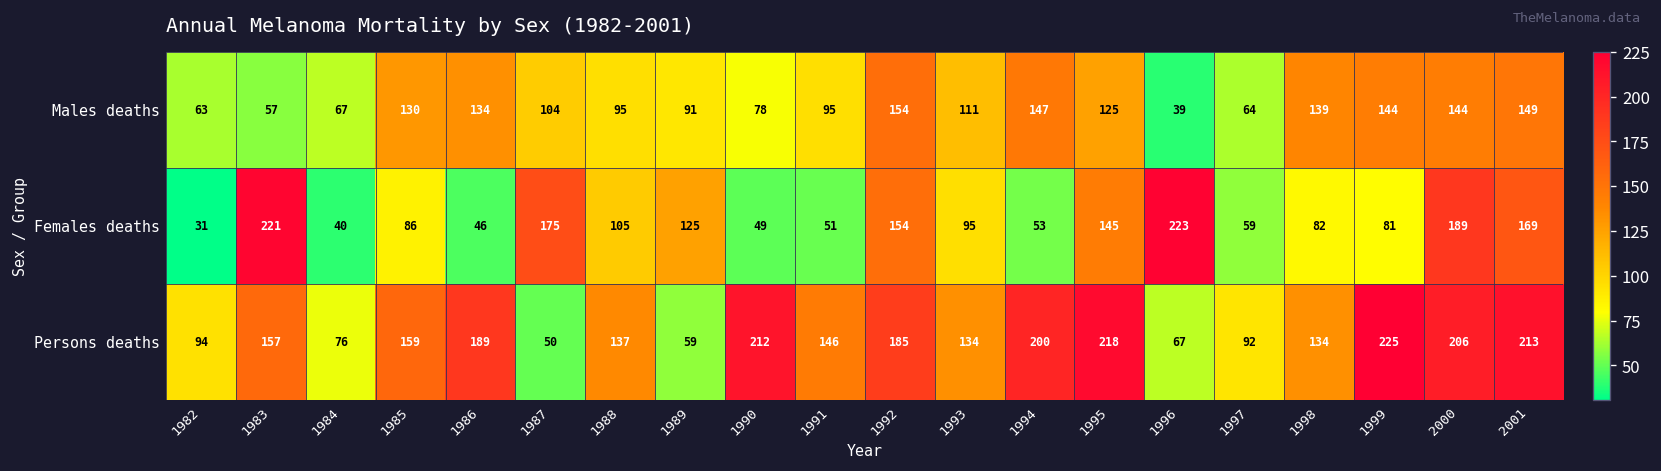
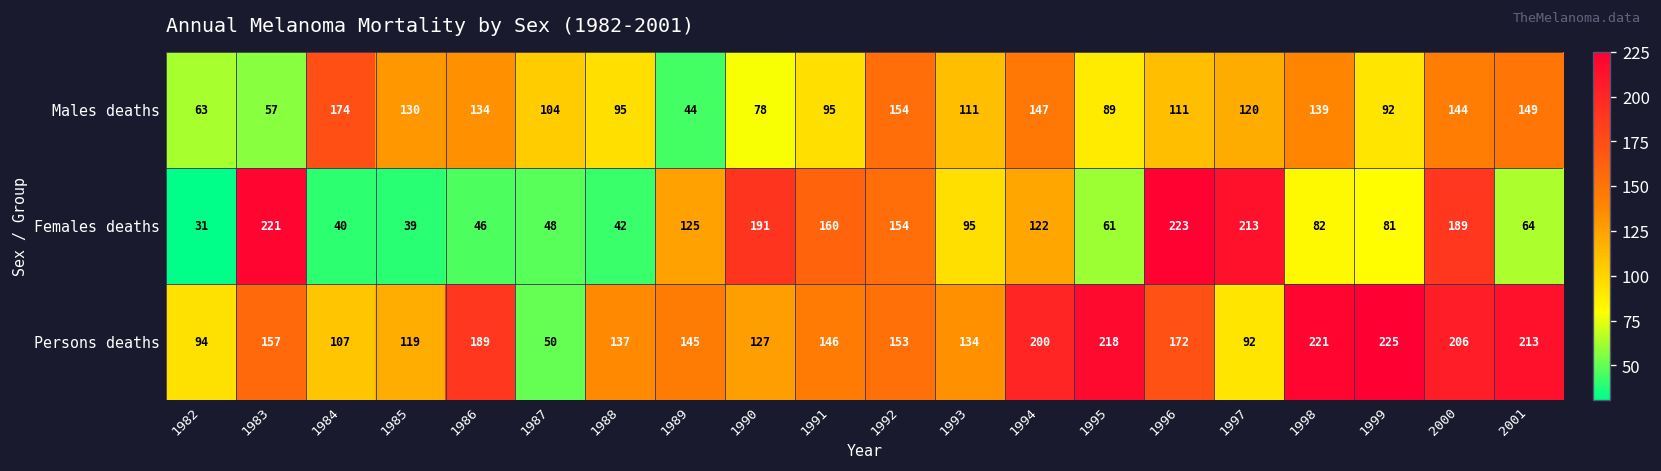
  {
    "Males deaths": {
      "1982": 63,
      "1983": 57,
-     "1984": 67,
+     "1984": 174,
      "1985": 130,
      "1986": 134,
      "1987": 104,
      "1988": 95,
-     "1989": 91,
+     "1989": 44,
      "1990": 78,
      "1991": 95,
      "1992": 154,
      "1993": 111,
      "1994": 147,
-     "1995": 125,
-     "1996": 39,
-     "1997": 64,
+     "1995": 89,
+     "1996": 111,
+     "1997": 120,
      "1998": 139,
-     "1999": 144,
+     "1999": 92,
      "2000": 144,
      "2001": 149
    },
    "Females deaths": {
      "1982": 31,
      "1983": 221,
      "1984": 40,
-     "1985": 86,
+     "1985": 39,
      "1986": 46,
-     "1987": 175,
-     "1988": 105,
+     "1987": 48,
+     "1988": 42,
      "1989": 125,
-     "1990": 49,
-     "1991": 51,
+     "1990": 191,
+     "1991": 160,
      "1992": 154,
      "1993": 95,
-     "1994": 53,
-     "1995": 145,
+     "1994": 122,
+     "1995": 61,
      "1996": 223,
-     "1997": 59,
+     "1997": 213,
      "1998": 82,
      "1999": 81,
      "2000": 189,
-     "2001": 169
+     "2001": 64
    },
    "Persons deaths": {
      "1982": 94,
      "1983": 157,
-     "1984": 76,
-     "1985": 159,
+     "1984": 107,
+     "1985": 119,
      "1986": 189,
      "1987": 50,
      "1988": 137,
-     "1989": 59,
-     "1990": 212,
+     "1989": 145,
+     "1990": 127,
      "1991": 146,
-     "1992": 185,
+     "1992": 153,
      "1993": 134,
      "1994": 200,
      "1995": 218,
-     "1996": 67,
+     "1996": 172,
      "1997": 92,
-     "1998": 134,
+     "1998": 221,
      "1999": 225,
      "2000": 206,
      "2001": 213
    }
  }
